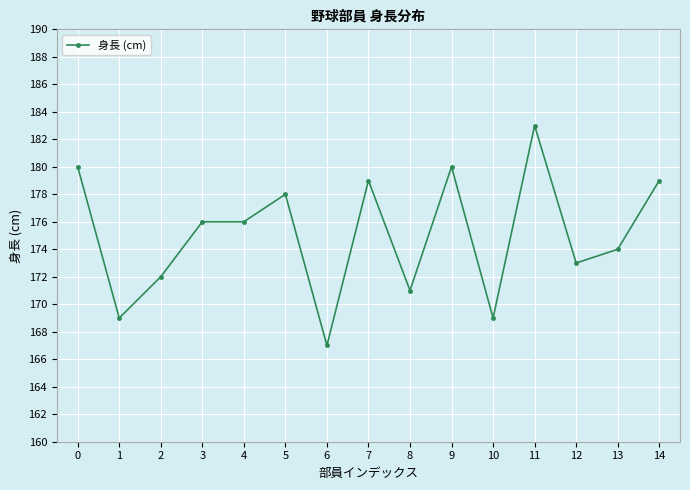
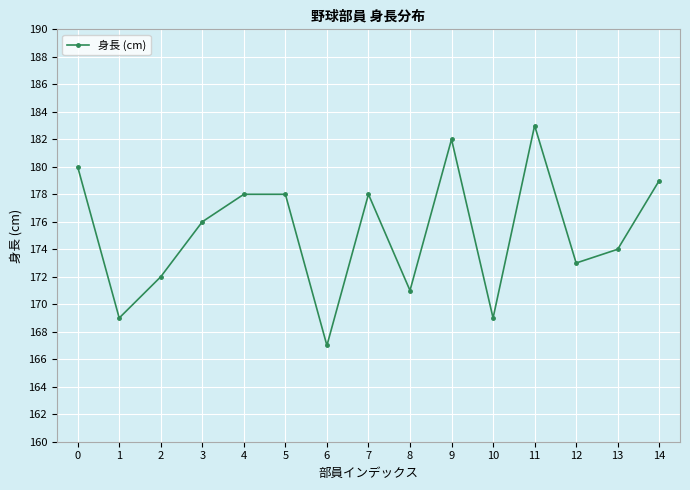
  {
    "0": 180,
    "1": 169,
    "2": 172,
    "3": 176,
-   "4": 176,
+   "4": 178,
    "5": 178,
    "6": 167,
-   "7": 179,
+   "7": 178,
    "8": 171,
-   "9": 180,
+   "9": 182,
    "10": 169,
    "11": 183,
    "12": 173,
    "13": 174,
    "14": 179
  }
